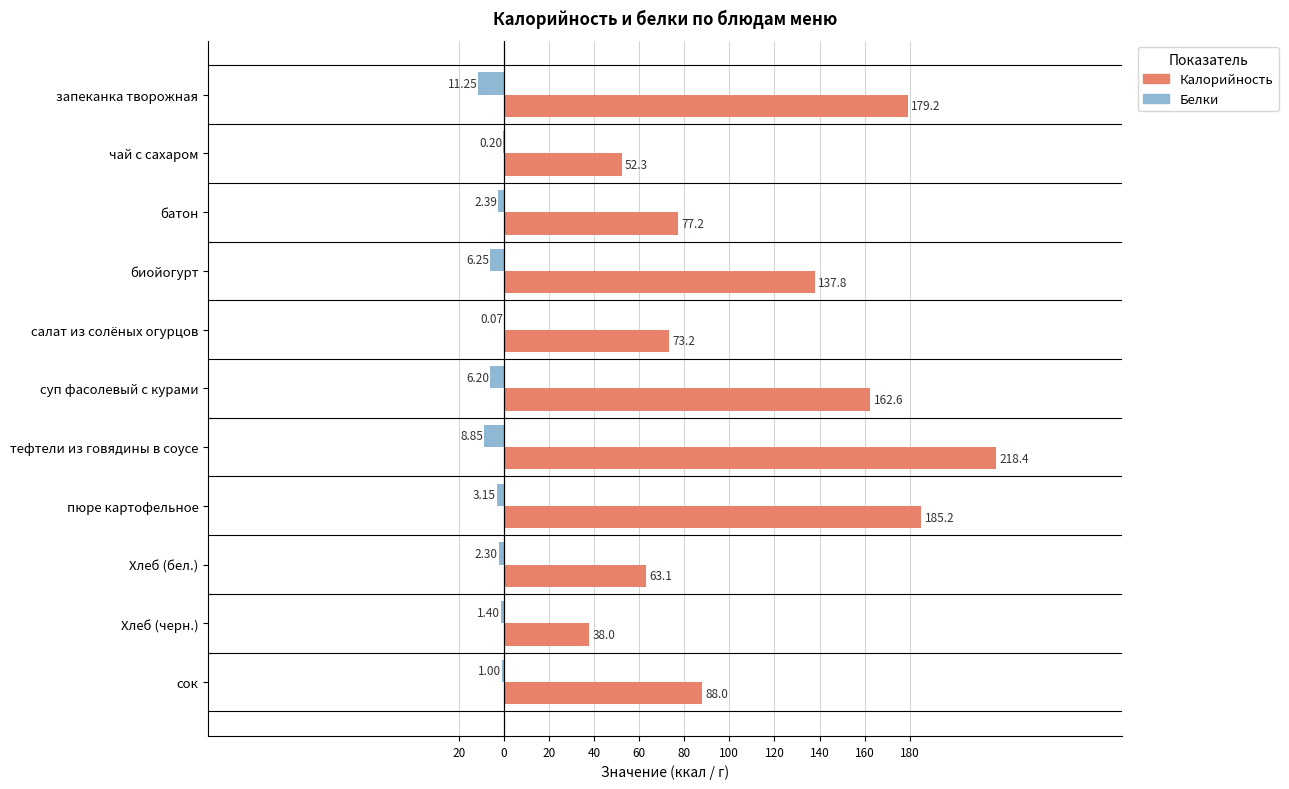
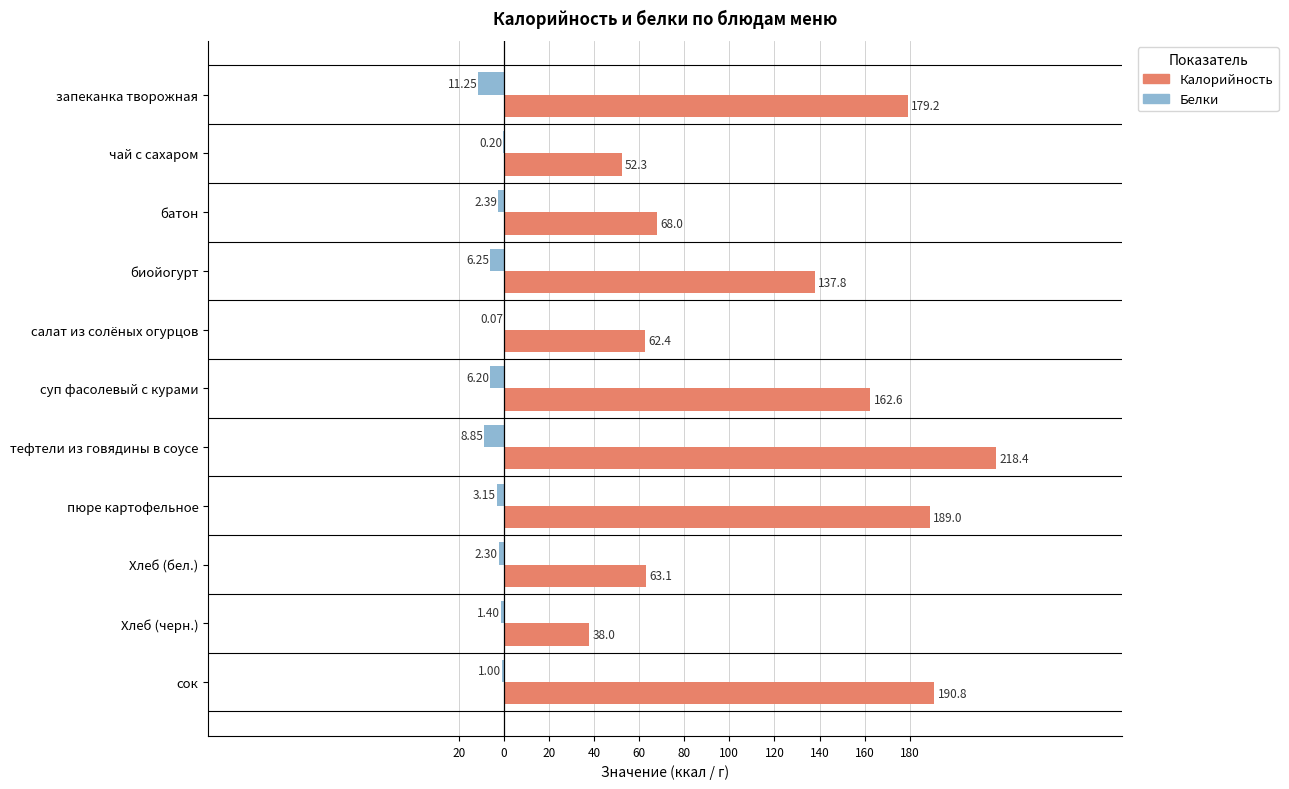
  {
    "Калорийность": {
      "запеканка творожная": 179.2,
      "чай с сахаром": 52.3,
-     "батон": 77.2,
+     "батон": 68.0,
      "биойогурт": 137.8,
-     "салат из солёных огурцов": 73.2,
+     "салат из солёных огурцов": 62.4,
      "суп фасолевый с курами": 162.6,
      "тефтели из говядины в соусе": 218.4,
-     "пюре картофельное": 185.2,
+     "пюре картофельное": 189.0,
      "Хлеб (бел.)": 63.1,
      "Хлеб (черн.)": 38.0,
-     "сок": 88.0
+     "сок": 190.8
    }
  }
